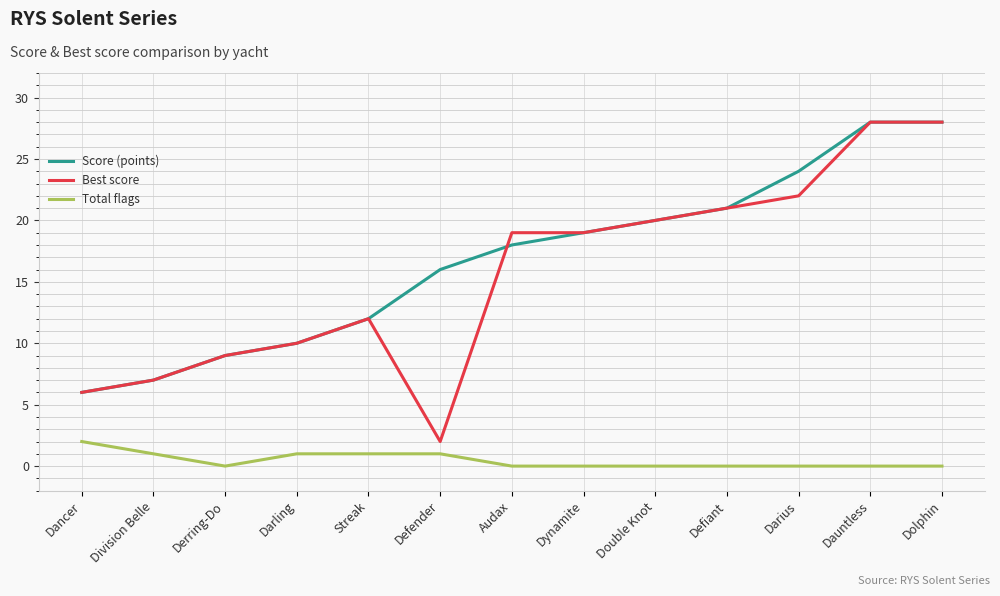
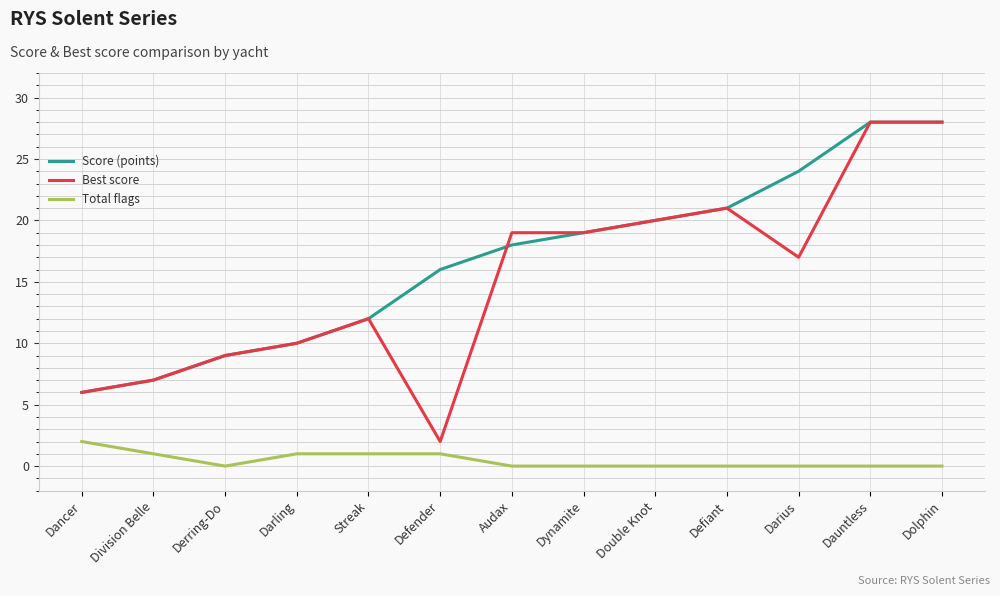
  {
    "Score (points)": {
      "Defender": 16,
      "Audax": 18,
      "Darius": 24
    },
    "Best score": {
      "Defender": 2,
      "Audax": 19,
-     "Darius": 22
+     "Darius": 17
    },
    "Total flags": {
      "Dancer": 2,
      "Division Belle": 1,
      "Derring-Do": 0,
      "Darling": 1,
      "Streak": 1,
      "Defender": 1,
      "Audax": 0,
      "Dynamite": 0,
      "Double Knot": 0,
      "Defiant": 0,
      "Darius": 0,
      "Dauntless": 0,
      "Dolphin": 0
    }
  }
